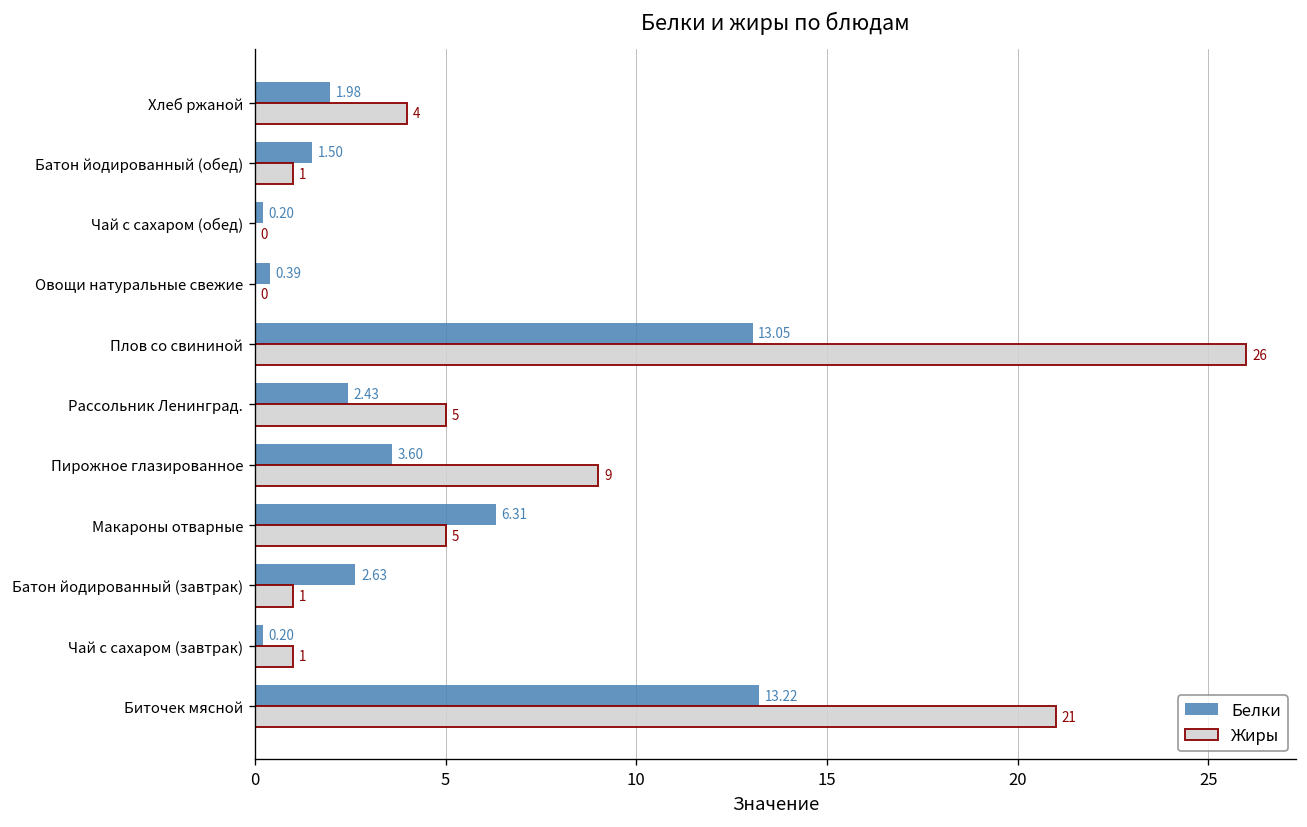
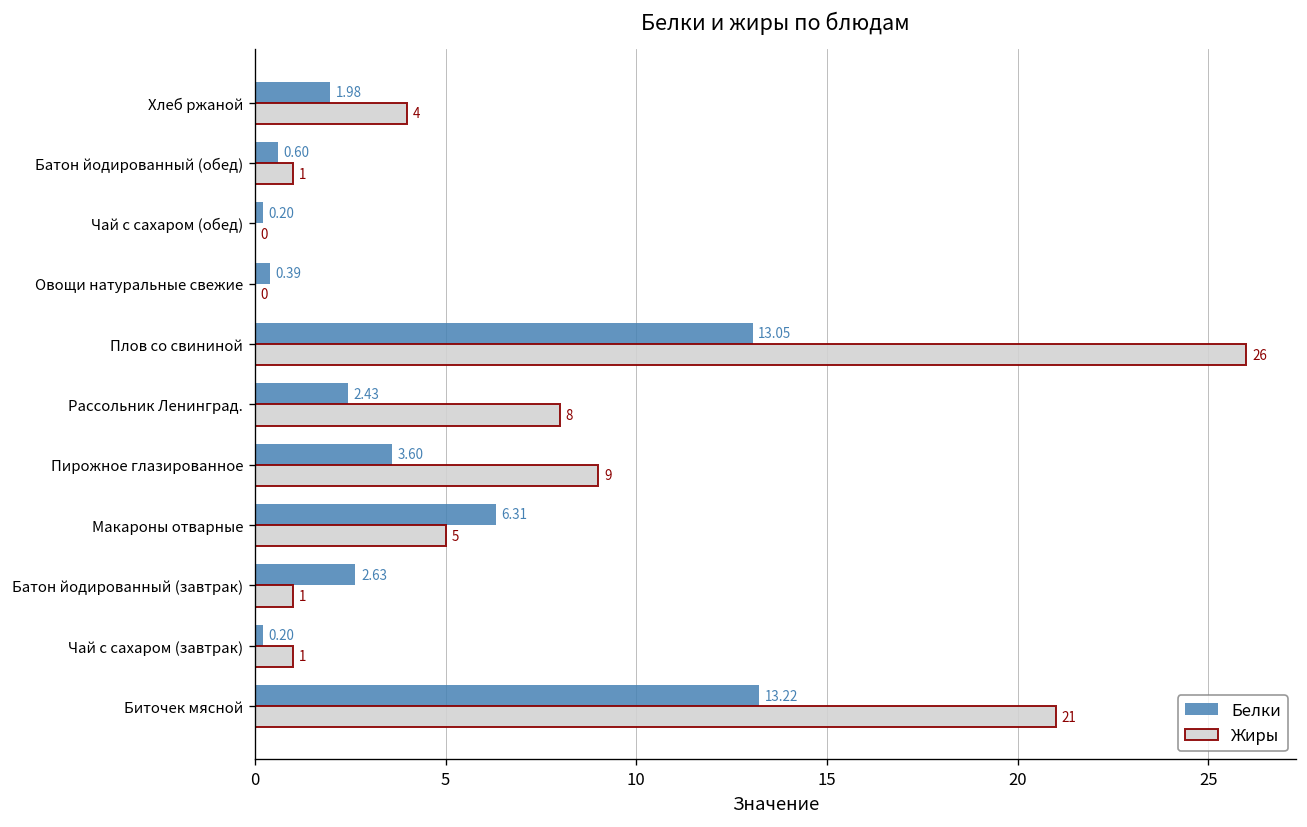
  {
    "Белки": {
      "Хлеб ржаной": 1.98,
-     "Батон йодированный (обед)": 1.50,
+     "Батон йодированный (обед)": 0.60,
      "Чай с сахаром (обед)": 0.20,
      "Овощи натуральные свежие": 0.39,
      "Плов со свининой": 13.05,
      "Рассольник Ленинград.": 2.43,
      "Пирожное глазированное": 3.60,
      "Макароны отварные": 6.31,
      "Батон йодированный (завтрак)": 2.63,
      "Чай с сахаром (завтрак)": 0.20,
      "Биточек мясной": 13.22
    },
    "Жиры": {
      "Хлеб ржаной": 4,
      "Батон йодированный (обед)": 1,
      "Чай с сахаром (обед)": 0,
      "Овощи натуральные свежие": 0,
      "Плов со свининой": 26,
-     "Рассольник Ленинград.": 5,
+     "Рассольник Ленинград.": 8,
      "Пирожное глазированное": 9,
      "Макароны отварные": 5,
      "Батон йодированный (завтрак)": 1,
      "Чай с сахаром (завтрак)": 1,
      "Биточек мясной": 21
    }
  }
